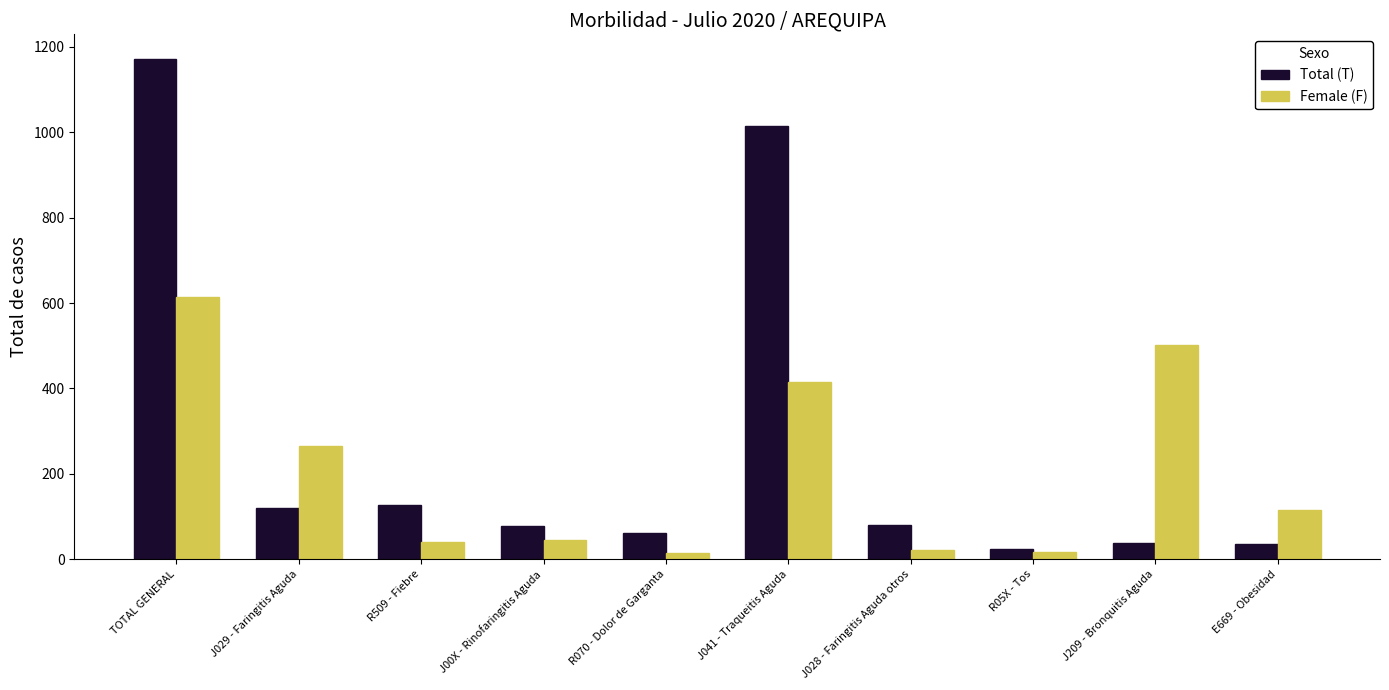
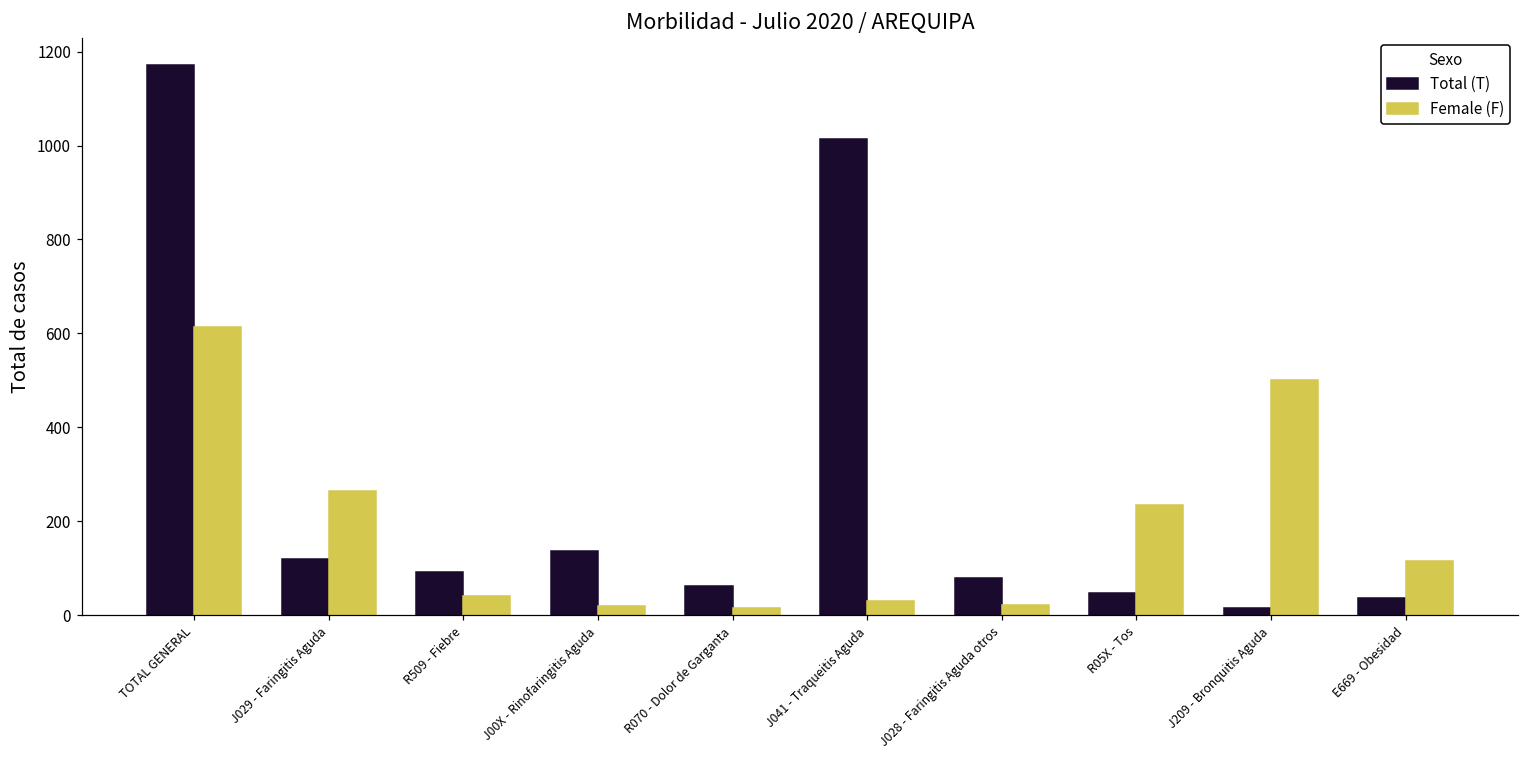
  {
    "Total (T)": {
      "TOTAL GENERAL": 1170,
      "J029 - Faringitis Aguda": 120,
-     "R509 - Fiebre": 130,
-     "J00X - Rinofaringitis Aguda": 80,
+     "R509 - Fiebre": 90,
+     "J00X - Rinofaringitis Aguda": 140,
      "R070 - Dolor de Garganta": 60,
      "J041 - Traqueitis Aguda": 1010,
      "J028 - Faringitis Aguda otros": 80,
-     "R05X - Tos": 20,
-     "J209 - Bronquitis Aguda": 40,
+     "R05X - Tos": 50,
+     "J209 - Bronquitis Aguda": 20,
      "E669 - Obesidad": 40
    },
    "Female (F)": {
      "TOTAL GENERAL": 610,
      "J029 - Faringitis Aguda": 270,
      "R509 - Fiebre": 40,
-     "J00X - Rinofaringitis Aguda": 50,
+     "J00X - Rinofaringitis Aguda": 20,
      "R070 - Dolor de Garganta": 20,
-     "J041 - Traqueitis Aguda": 420,
+     "J041 - Traqueitis Aguda": 30,
      "J028 - Faringitis Aguda otros": 20,
-     "R05X - Tos": 20,
+     "R05X - Tos": 230,
      "J209 - Bronquitis Aguda": 500,
      "E669 - Obesidad": 120
    }
  }
